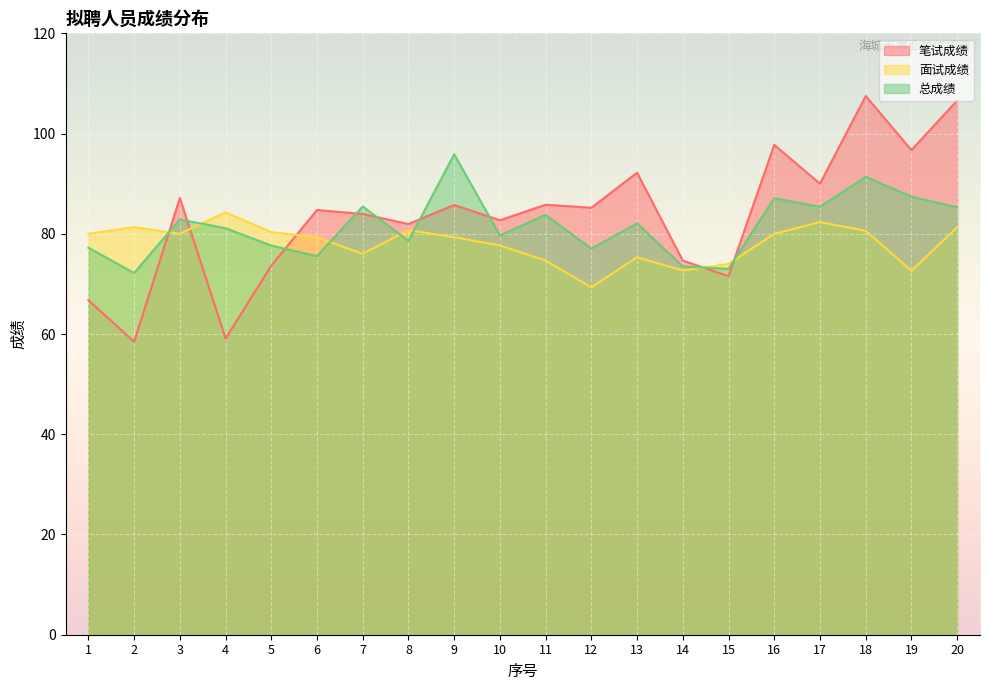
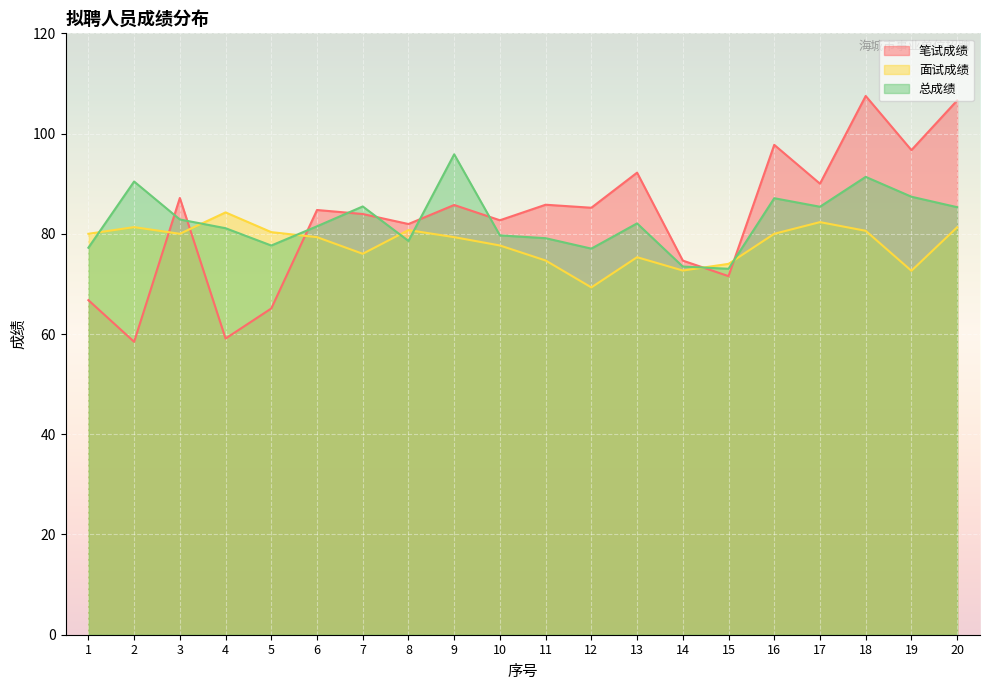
  {
    "笔试成绩": {
      "1": 67,
      "2": 58,
      "3": 87,
      "4": 59,
-     "5": 74,
+     "5": 65,
      "6": 85,
      "7": 84,
      "8": 82,
      "9": 86,
      "10": 83,
      "11": 86,
      "12": 85,
      "13": 92,
      "14": 75,
      "15": 72,
      "16": 98,
      "17": 90,
      "18": 108,
      "19": 97
    },
    "面试成绩": {
      "1": 80,
      "2": 81,
      "3": 80,
      "4": 84,
      "5": 80,
      "6": 79,
      "7": 76,
      "8": 81,
      "9": 79,
      "10": 78,
      "11": 75,
      "12": 69,
      "13": 75,
      "14": 73,
      "15": 74,
      "16": 80,
      "17": 82,
      "18": 81,
      "19": 73,
      "20": 81
    },
    "总成绩": {
      "1": 77,
-     "2": 72,
+     "2": 90,
      "3": 83,
      "4": 81,
      "5": 78,
-     "6": 76,
+     "6": 81,
      "7": 85,
      "8": 79,
      "9": 96,
      "10": 80,
-     "11": 84,
+     "11": 79,
      "12": 77,
      "13": 82,
      "14": 73,
      "15": 73,
      "16": 87,
      "17": 85,
      "18": 91,
      "19": 87,
      "20": 85
    }
  }
